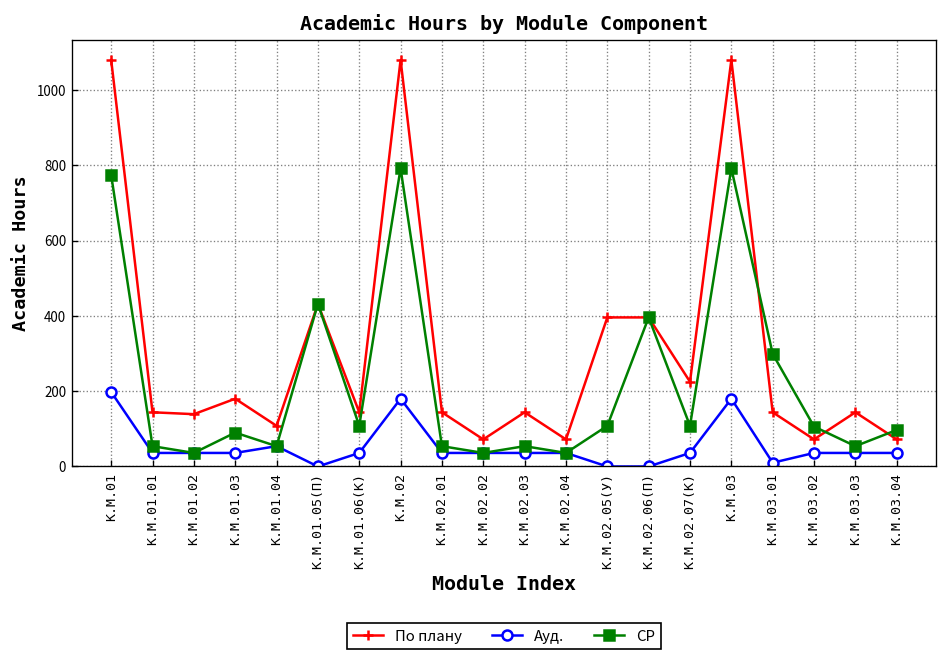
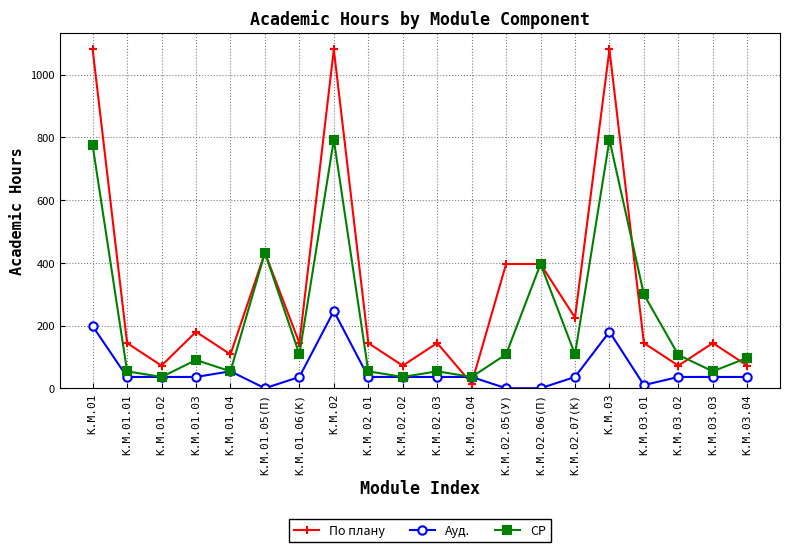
  {
    "По плану": {
      "К.М.01": 1080,
      "К.М.01.01": 140,
-     "К.М.01.02": 140,
+     "К.М.01.02": 70,
      "К.М.01.03": 180,
      "К.М.01.04": 110,
      "К.М.01.06(К)": 140,
      "К.М.02": 1080,
      "К.М.02.01": 140,
      "К.М.02.02": 70,
      "К.М.02.03": 140,
-     "К.М.02.04": 70,
+     "К.М.02.04": 20,
      "К.М.02.05(У)": 400,
      "К.М.02.07(К)": 230,
      "К.М.03": 1080,
      "К.М.03.01": 140,
      "К.М.03.02": 70,
      "К.М.03.03": 140,
      "К.М.03.04": 70
    },
    "Ауд.": {
      "К.М.01": 200,
      "К.М.01.01": 40,
      "К.М.01.03": 40,
      "К.М.01.05(П)": 0,
      "К.М.01.06(К)": 40,
-     "К.М.02": 180,
+     "К.М.02": 250,
      "К.М.02.01": 40,
      "К.М.02.03": 40,
      "К.М.02.05(У)": 0,
      "К.М.02.06(П)": 0,
      "К.М.02.07(К)": 40,
      "К.М.03": 180,
      "К.М.03.01": 10,
      "К.М.03.02": 40,
      "К.М.03.03": 40,
      "К.М.03.04": 40
    },
    "СР": {
      "К.М.01": 770,
      "К.М.01.01": 50,
      "К.М.01.03": 90,
      "К.М.01.06(К)": 110,
      "К.М.02": 790,
      "К.М.02.01": 50,
      "К.М.02.03": 50,
      "К.М.02.05(У)": 110,
      "К.М.02.07(К)": 110,
      "К.М.03": 790,
      "К.М.03.01": 300,
      "К.М.03.02": 110,
      "К.М.03.03": 50,
      "К.М.03.04": 100
    }
  }
